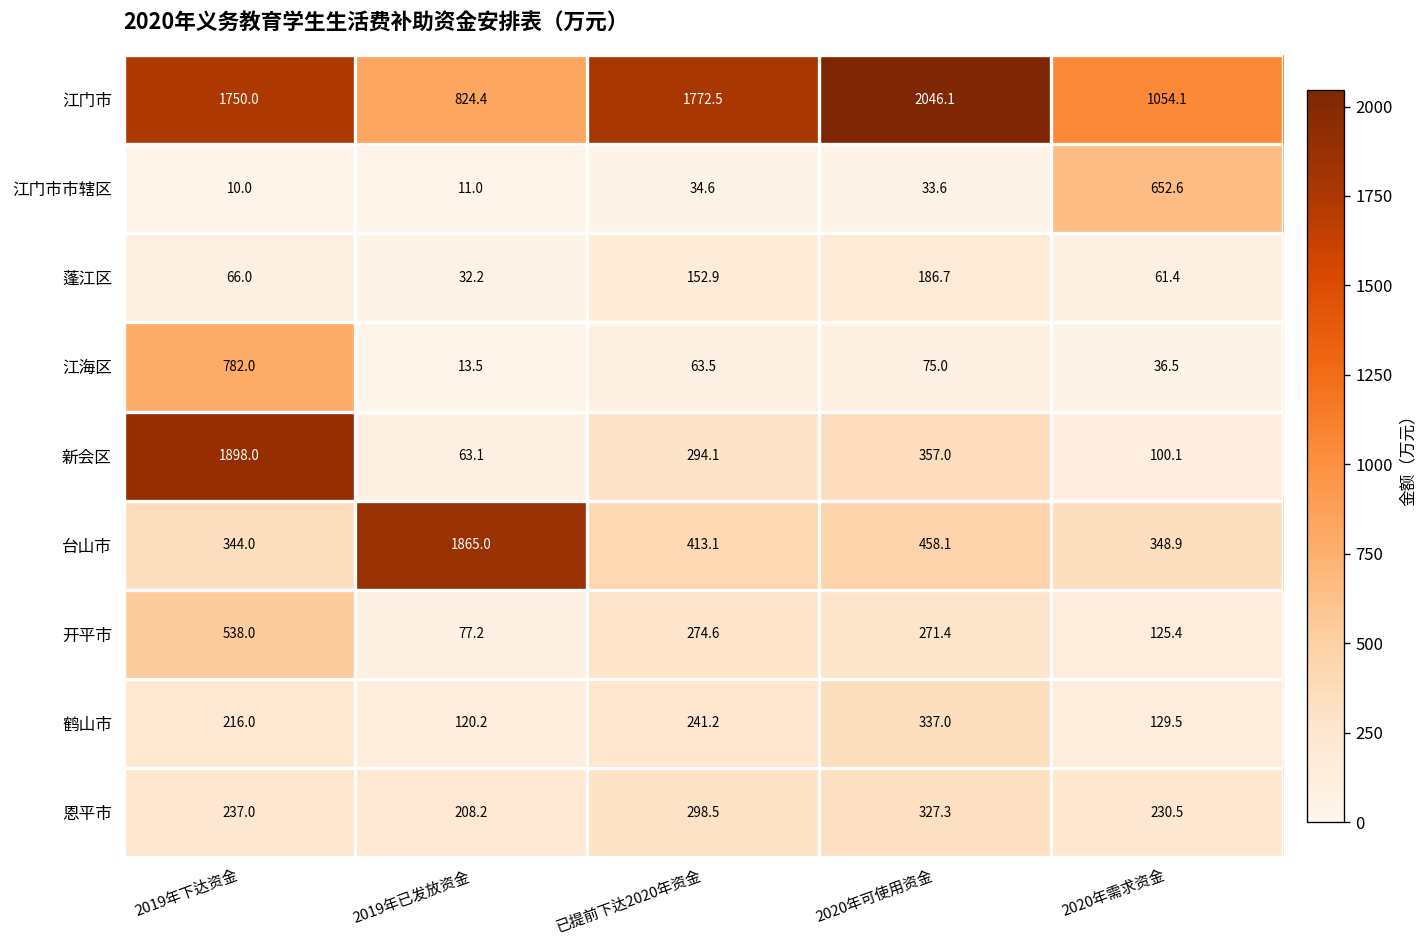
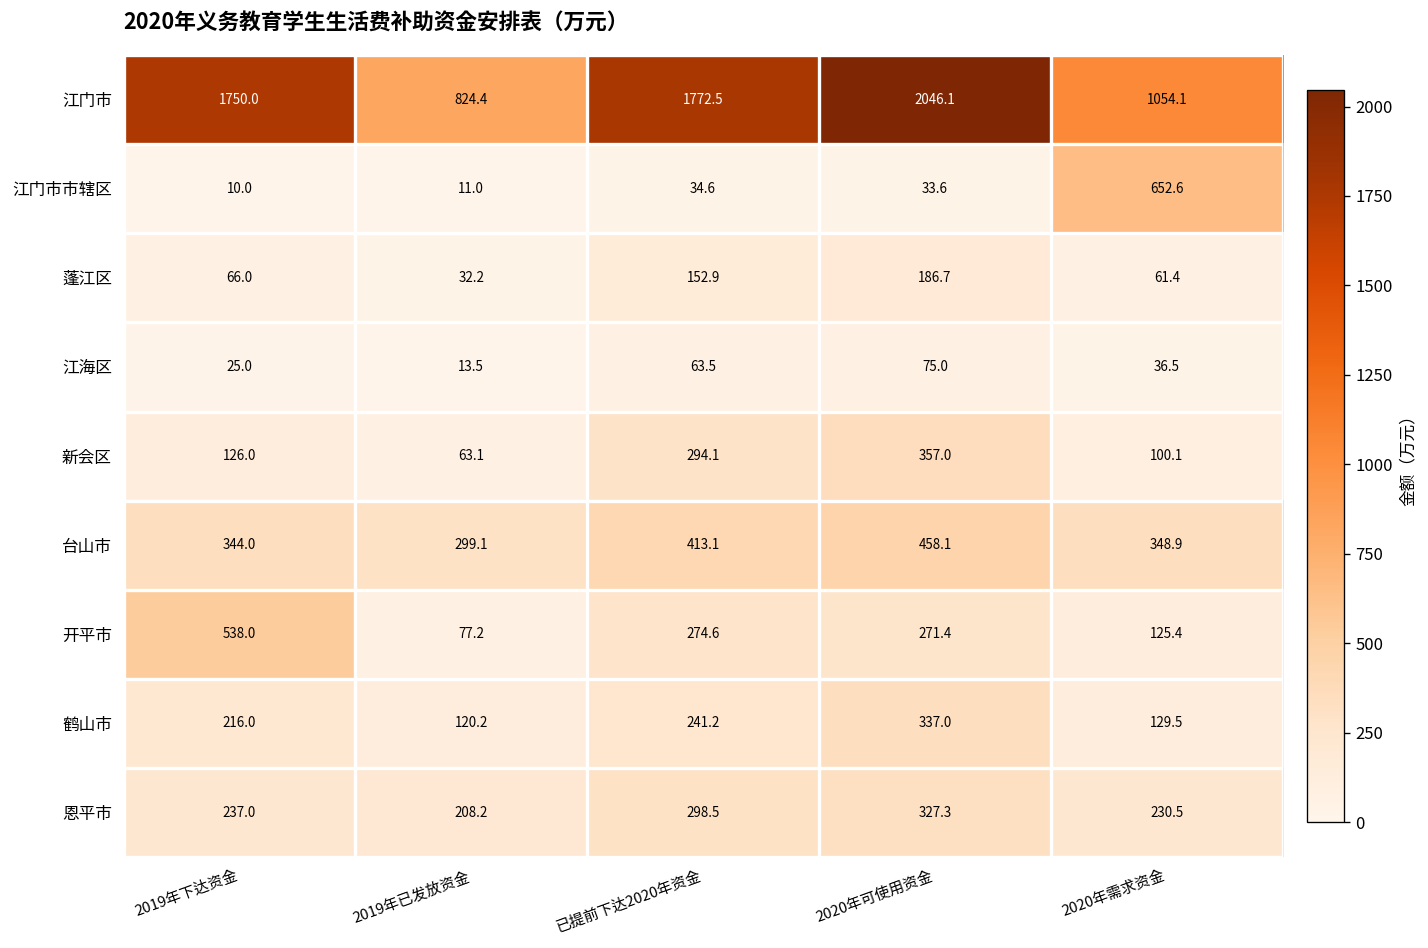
  {
    "江门市": {
      "2019年下达资金": 1750.0,
      "2019年已发放资金": 824.4,
      "已提前下达2020年资金": 1772.5,
      "2020年可使用资金": 2046.1,
      "2020年需求资金": 1054.1
    },
    "江门市市辖区": {
      "2019年下达资金": 10.0,
      "2019年已发放资金": 11.0,
      "已提前下达2020年资金": 34.6,
      "2020年可使用资金": 33.6,
      "2020年需求资金": 652.6
    },
    "蓬江区": {
      "2019年下达资金": 66.0,
      "2019年已发放资金": 32.2,
      "已提前下达2020年资金": 152.9,
      "2020年可使用资金": 186.7,
      "2020年需求资金": 61.4
    },
    "江海区": {
-     "2019年下达资金": 782.0,
+     "2019年下达资金": 25.0,
      "2019年已发放资金": 13.5,
      "已提前下达2020年资金": 63.5,
      "2020年可使用资金": 75.0,
      "2020年需求资金": 36.5
    },
    "新会区": {
-     "2019年下达资金": 1898.0,
+     "2019年下达资金": 126.0,
      "2019年已发放资金": 63.1,
      "已提前下达2020年资金": 294.1,
      "2020年可使用资金": 357.0,
      "2020年需求资金": 100.1
    },
    "台山市": {
      "2019年下达资金": 344.0,
-     "2019年已发放资金": 1865.0,
+     "2019年已发放资金": 299.1,
      "已提前下达2020年资金": 413.1,
      "2020年可使用资金": 458.1,
      "2020年需求资金": 348.9
    },
    "开平市": {
      "2019年下达资金": 538.0,
      "2019年已发放资金": 77.2,
      "已提前下达2020年资金": 274.6,
      "2020年可使用资金": 271.4,
      "2020年需求资金": 125.4
    },
    "鹤山市": {
      "2019年下达资金": 216.0,
      "2019年已发放资金": 120.2,
      "已提前下达2020年资金": 241.2,
      "2020年可使用资金": 337.0,
      "2020年需求资金": 129.5
    },
    "恩平市": {
      "2019年下达资金": 237.0,
      "2019年已发放资金": 208.2,
      "已提前下达2020年资金": 298.5,
      "2020年可使用资金": 327.3,
      "2020年需求资金": 230.5
    }
  }
